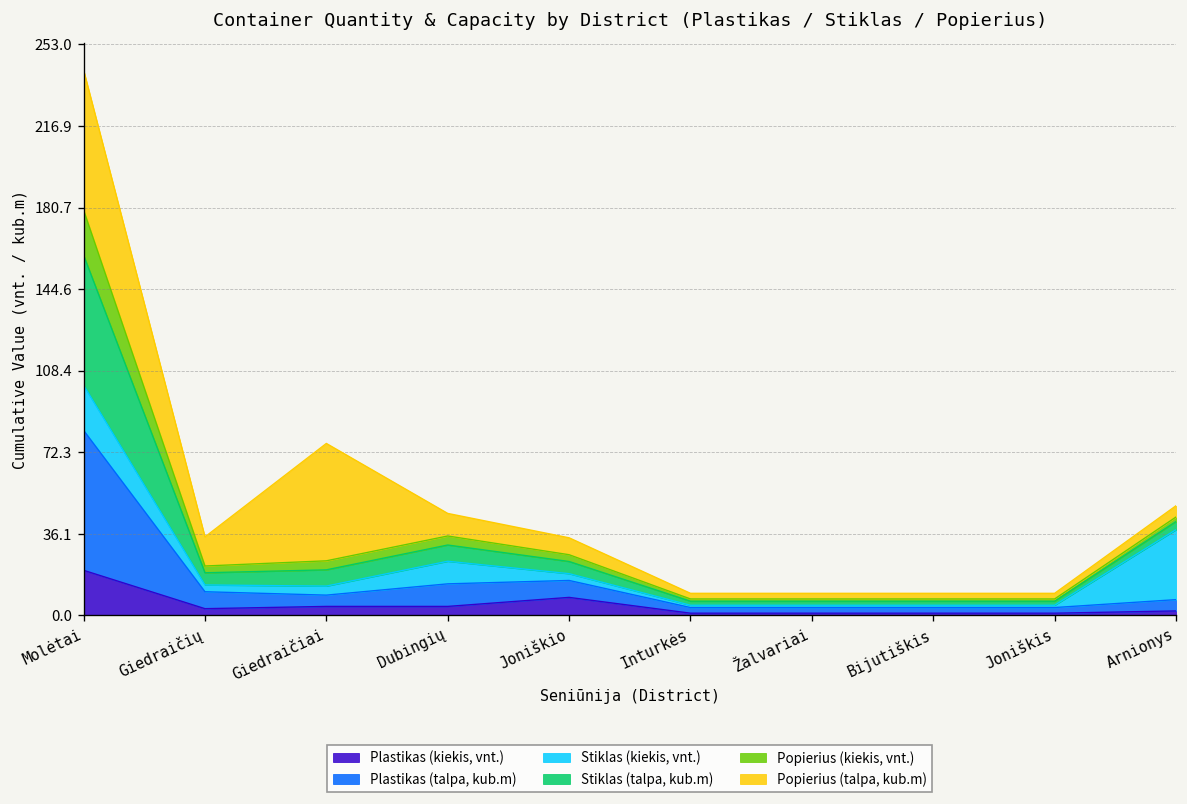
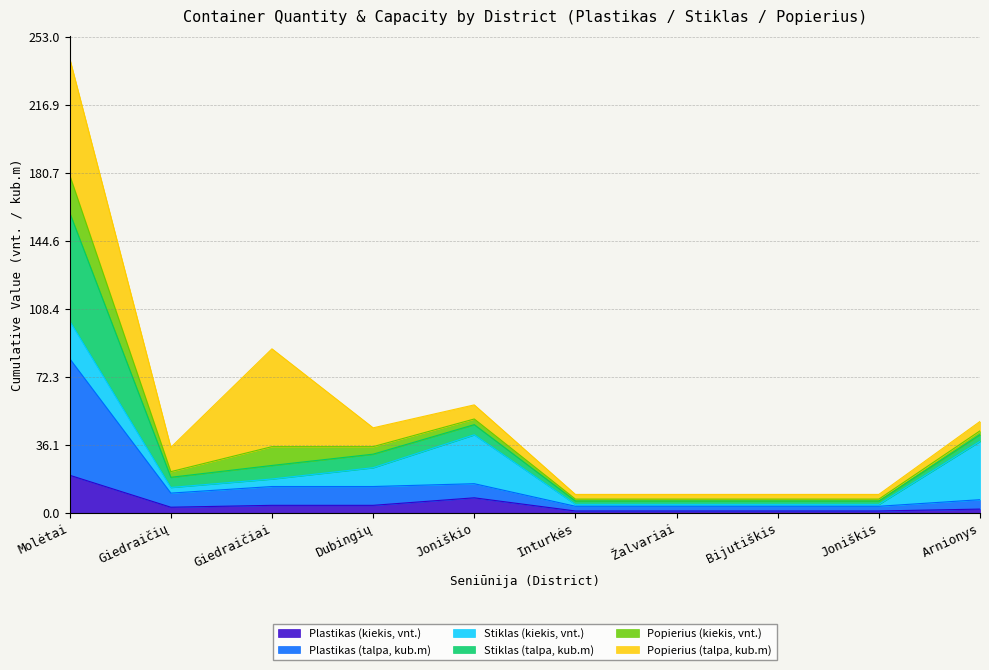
  {
    "Plastikas (kiekis, vnt.)": {
      "Molėtai": 20,
      "Giedraičių": 3,
      "Giedraičiai": 4,
      "Dubingių": 4,
      "Joniškio": 8,
      "Inturkės": 1,
      "Žalvariai": 1,
      "Bijutiškis": 1,
      "Joniškis": 1,
      "Arnionys": 2
    },
    "Plastikas (talpa, kub.m)": {
      "Molėtai": 62,
      "Giedraičių": 8,
-     "Giedraičiai": 5,
+     "Giedraičiai": 10,
      "Dubingių": 10,
      "Joniškio": 8,
      "Arnionys": 5
    },
    "Stiklas (kiekis, vnt.)": {
      "Molėtai": 20,
      "Giedraičių": 3,
      "Giedraičiai": 4,
      "Dubingių": 10,
-     "Joniškio": 3,
+     "Joniškio": 26,
      "Arnionys": 31
    },
    "Stiklas (talpa, kub.m)": {
      "Molėtai": 58,
      "Giedraičių": 5,
      "Giedraičiai": 7,
      "Dubingių": 7,
      "Joniškio": 5,
      "Arnionys": 4
    },
    "Popierius (kiekis, vnt.)": {
      "Molėtai": 20,
      "Giedraičių": 3,
-     "Giedraičiai": 4,
+     "Giedraičiai": 10,
      "Dubingių": 4,
      "Joniškio": 3,
      "Arnionys": 2
    },
    "Popierius (talpa, kub.m)": {
      "Molėtai": 62,
      "Giedraičių": 13,
      "Giedraičiai": 52,
      "Dubingių": 10,
      "Joniškio": 8,
      "Inturkės": 3,
      "Žalvariai": 3,
      "Bijutiškis": 3,
      "Joniškis": 3,
      "Arnionys": 5
    }
  }
